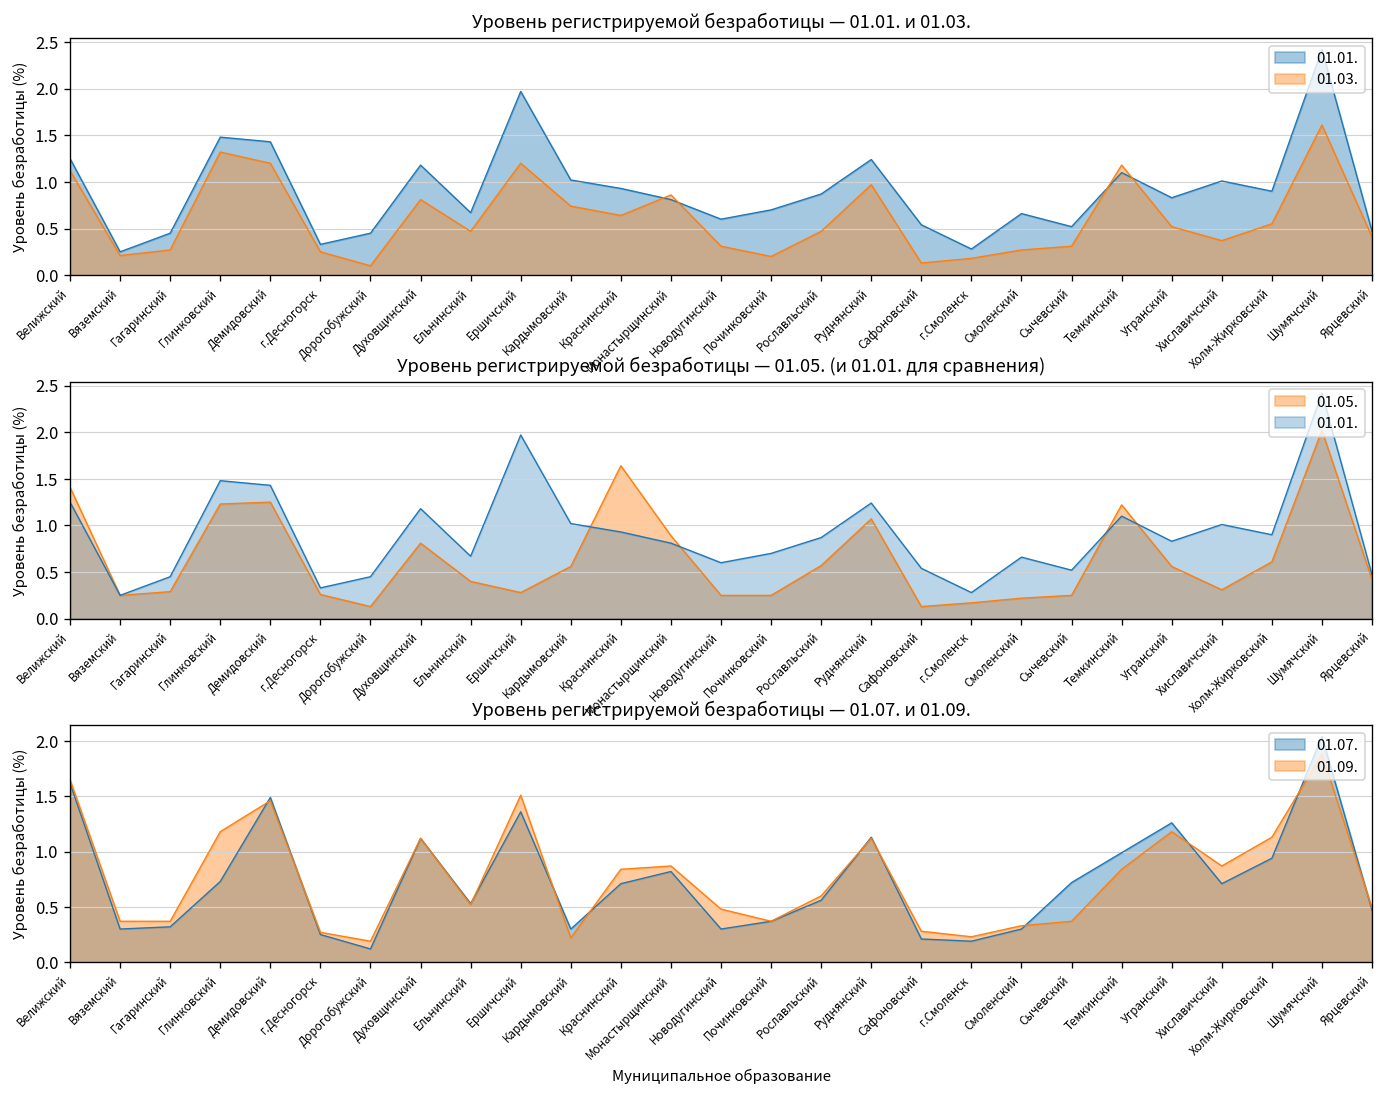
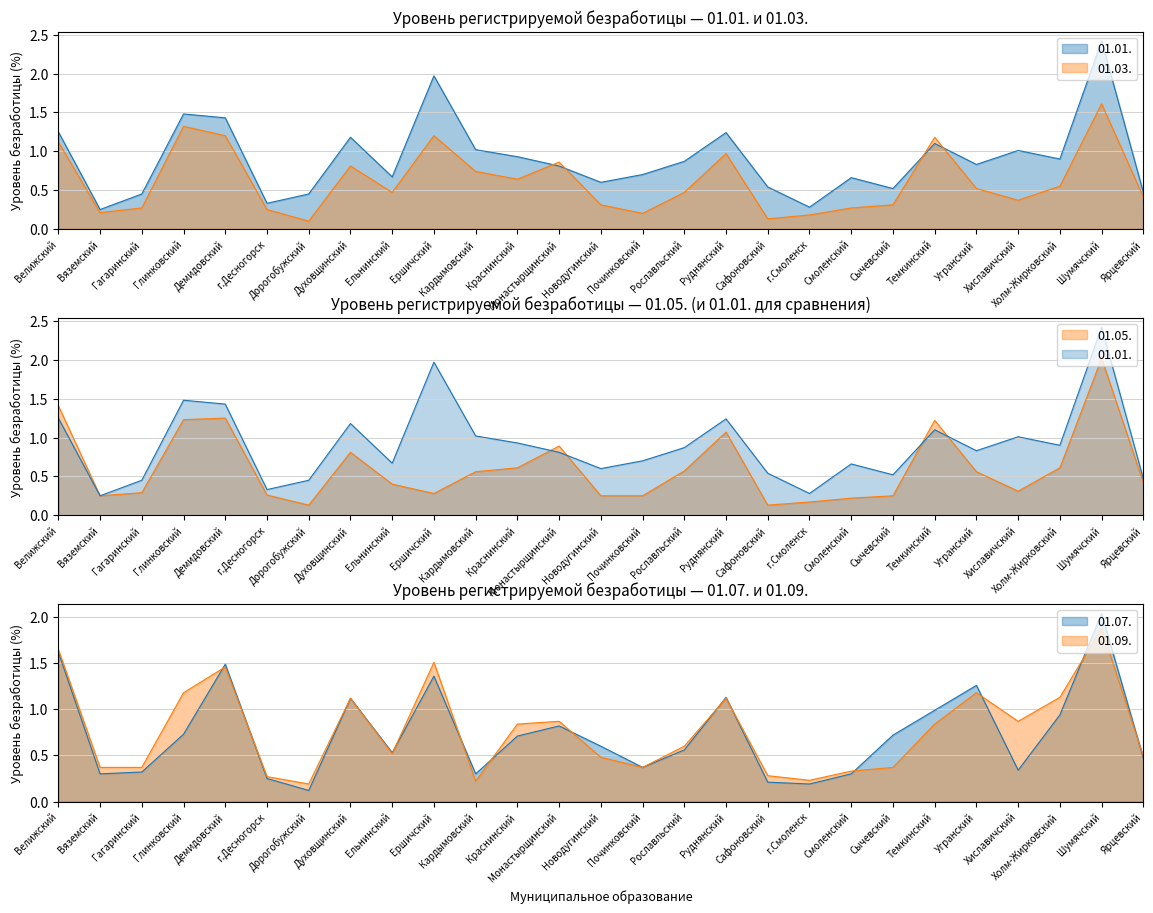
  {
    "Уровень регистрируемой безработицы — 01.01. и 01.03.": {
      "01.01.": {
        "Велижский": 1.3,
        "Вяземский": 0.3,
        "Гагаринский": 0.5,
        "Глинковский": 1.5,
        "Демидовский": 1.4,
        "г.Десногорск": 0.3,
        "Дорогобужский": 0.5,
        "Духовщинский": 1.2,
        "Ельнинский": 0.7,
        "Ершичский": 2.0,
        "Кардымовский": 1.0,
        "Краснинский": 0.9,
        "Монастырщинский": 0.8,
        "Новодугинский": 0.6,
        "Починковский": 0.7,
        "Рославльский": 0.9,
        "Руднянский": 1.2,
        "Сафоновский": 0.5,
        "г.Смоленск": 0.3,
        "Смоленский": 0.7,
        "Сычевский": 0.5,
        "Темкинский": 1.1,
        "Угранский": 0.8,
        "Хиславичский": 1.0,
        "Холм-Жирковский": 0.9,
        "Ярцевский": 0.5
      },
      "01.03.": {
        "Велижский": 1.1,
        "Вяземский": 0.2,
        "Гагаринский": 0.3,
        "Глинковский": 1.3,
        "Демидовский": 1.2,
        "г.Десногорск": 0.3,
        "Дорогобужский": 0.1,
        "Духовщинский": 0.8,
        "Ельнинский": 0.5,
        "Ершичский": 1.2,
        "Кардымовский": 0.7,
        "Краснинский": 0.6,
        "Монастырщинский": 0.9,
        "Новодугинский": 0.3,
        "Починковский": 0.2,
        "Рославльский": 0.5,
        "Руднянский": 1.0,
        "Сафоновский": 0.1,
        "г.Смоленск": 0.2,
        "Смоленский": 0.3,
        "Сычевский": 0.3,
        "Темкинский": 1.2,
        "Угранский": 0.5,
        "Хиславичский": 0.4,
        "Холм-Жирковский": 0.6,
        "Шумячский": 1.6,
        "Ярцевский": 0.4
      }
    },
    "Уровень регистрируемой безработицы — 01.05. (и 01.01. для сравнения)": {
      "01.05.": {
        "Велижский": 1.4,
        "Гагаринский": 0.3,
        "Глинковский": 1.2,
        "Демидовский": 1.3,
        "г.Десногорск": 0.3,
        "Дорогобужский": 0.1,
        "Духовщинский": 0.8,
        "Ельнинский": 0.4,
        "Ершичский": 0.3,
        "Кардымовский": 0.6,
-       "Краснинский": 1.6,
+       "Краснинский": 0.6,
        "Монастырщинский": 0.9,
        "Новодугинский": 0.3,
        "Починковский": 0.3,
        "Рославльский": 0.6,
        "Руднянский": 1.1,
        "Сафоновский": 0.1,
        "г.Смоленск": 0.2,
        "Смоленский": 0.2,
        "Сычевский": 0.3,
        "Темкинский": 1.2,
        "Угранский": 0.6,
        "Хиславичский": 0.3,
        "Холм-Жирковский": 0.6,
        "Ярцевский": 0.4
      },
      "01.01.": {
        "Велижский": 1.3,
        "Гагаринский": 0.5,
        "Глинковский": 1.5,
        "Демидовский": 1.4,
        "г.Десногорск": 0.3,
        "Дорогобужский": 0.5,
        "Духовщинский": 1.2,
        "Ельнинский": 0.7,
        "Ершичский": 2.0,
        "Кардымовский": 1.0,
        "Краснинский": 0.9,
        "Монастырщинский": 0.8,
        "Новодугинский": 0.6,
        "Починковский": 0.7,
        "Рославльский": 0.9,
        "Руднянский": 1.2,
        "Сафоновский": 0.5,
        "г.Смоленск": 0.3,
        "Смоленский": 0.7,
        "Сычевский": 0.5,
        "Темкинский": 1.1,
        "Угранский": 0.8,
        "Хиславичский": 1.0,
        "Холм-Жирковский": 0.9,
        "Ярцевский": 0.5
      }
    },
    "Уровень регистрируемой безработицы — 01.07. и 01.09.": {
      "01.07.": {
        "Велижский": 1.6,
        "Вяземский": 0.3,
        "Гагаринский": 0.3,
        "Глинковский": 0.7,
        "Демидовский": 1.5,
        "Дорогобужский": 0.1,
        "Ершичский": 1.4,
        "Кардымовский": 0.3,
        "Краснинский": 0.7,
        "Монастырщинский": 0.8,
-       "Новодугинский": 0.3,
+       "Новодугинский": 0.6,
        "Рославльский": 0.6,
        "Сафоновский": 0.2,
        "г.Смоленск": 0.2,
        "Смоленский": 0.3,
        "Сычевский": 0.7,
        "Темкинский": 1.0,
        "Угранский": 1.3,
-       "Хиславичский": 0.7,
+       "Хиславичский": 0.3,
        "Холм-Жирковский": 0.9
      },
      "01.09.": {
        "Велижский": 1.7,
        "Вяземский": 0.4,
        "Гагаринский": 0.4,
        "Глинковский": 1.2,
        "Демидовский": 1.5,
        "Дорогобужский": 0.2,
        "Ершичский": 1.5,
        "Кардымовский": 0.2,
        "Краснинский": 0.8,
        "Монастырщинский": 0.9,
        "Новодугинский": 0.5,
        "Рославльский": 0.6,
        "Сафоновский": 0.3,
        "г.Смоленск": 0.2,
        "Смоленский": 0.3,
        "Сычевский": 0.4,
        "Темкинский": 0.8,
        "Угранский": 1.2,
        "Хиславичский": 0.9,
        "Холм-Жирковский": 1.1
      }
    }
  }
